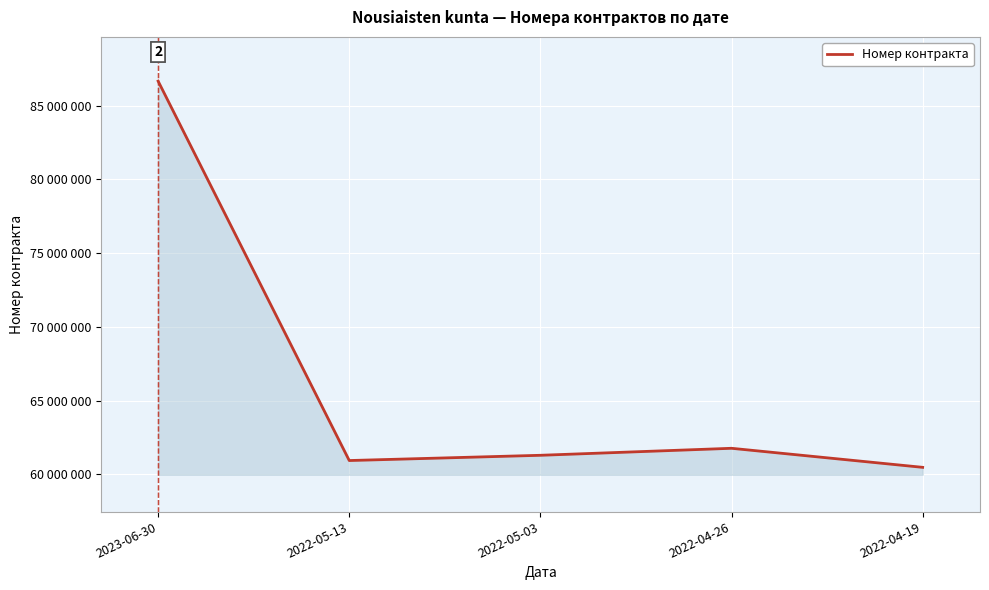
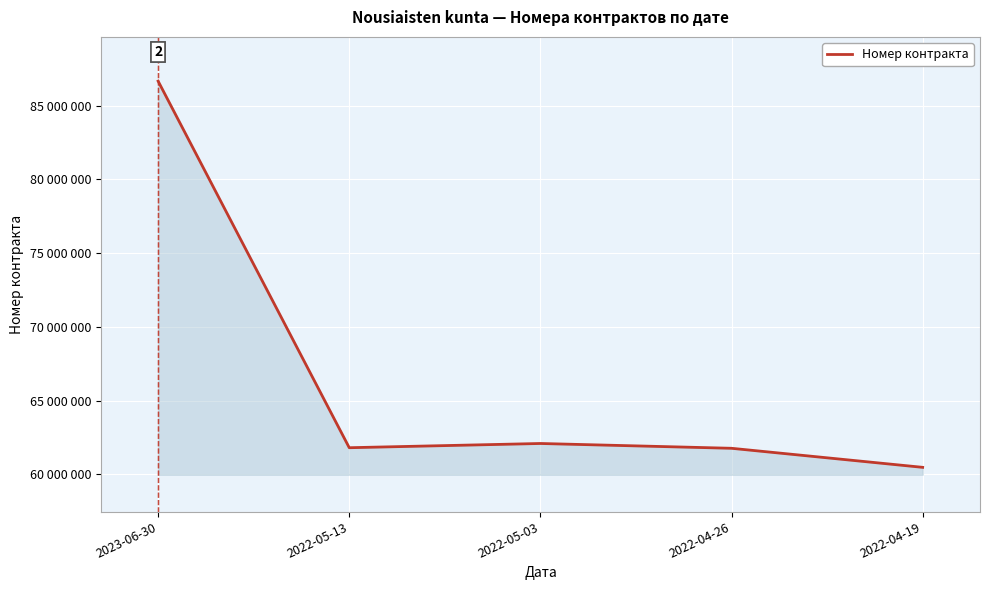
  {
-   "2022-05-13": 60900000,
-   "2022-05-03": 61300000,
+   "2022-05-13": 61800000,
+   "2022-05-03": 62100000,
    "2022-04-26": 61800000,
    "2022-04-19": 60500000
  }
